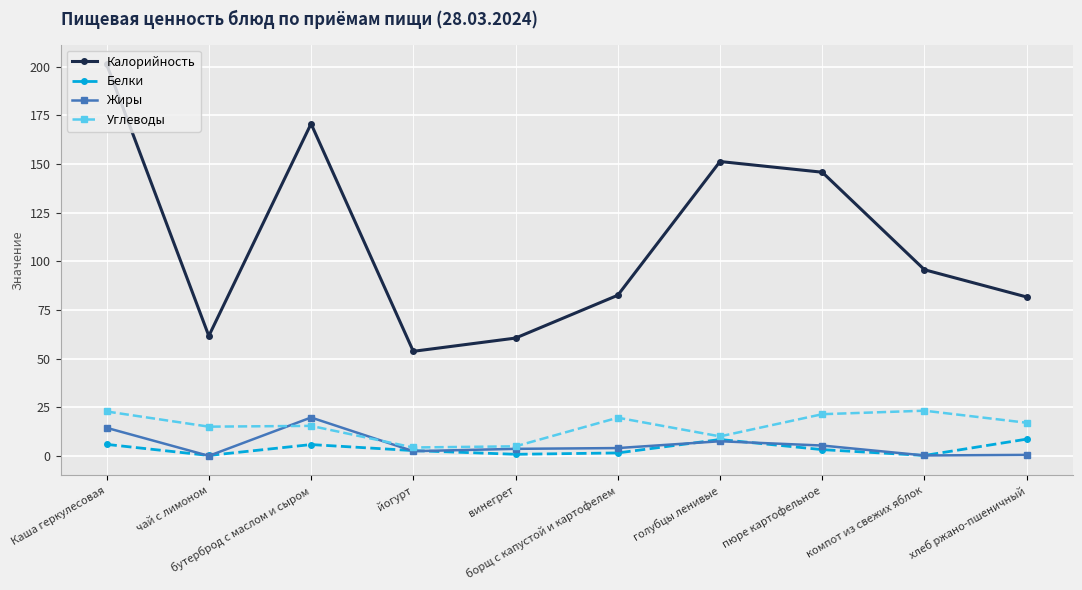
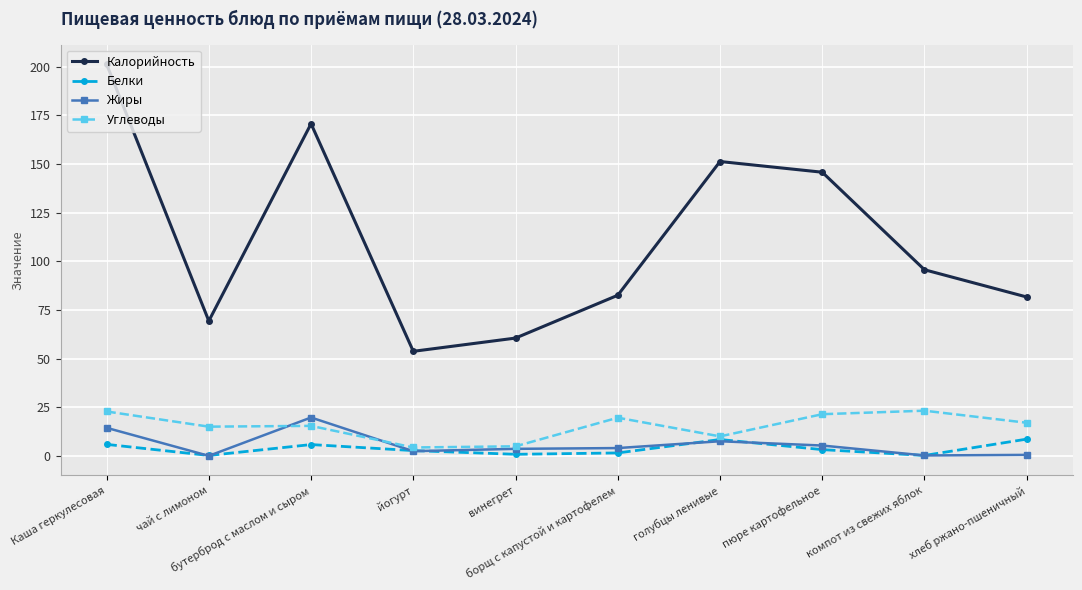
  {
    "Калорийность": {
-     "чай с лимоном": 62,
+     "чай с лимоном": 69,
      "бутерброд с маслом и сыром": 171,
      "йогурт": 54,
      "винегрет": 61,
      "борщ с капустой и картофелем": 83,
      "голубцы ленивые": 151,
      "пюре картофельное": 146,
      "компот из свежих яблок": 96,
      "хлеб ржано-пшеничный": 82
    },
    "Белки": {
      "Каша геркулесовая": 6,
      "бутерброд с маслом и сыром": 6,
      "винегрет": 1,
      "борщ с капустой и картофелем": 2,
      "пюре картофельное": 3,
      "хлеб ржано-пшеничный": 9
    },
    "Жиры": {
      "Каша геркулесовая": 14,
      "бутерброд с маслом и сыром": 20,
      "борщ с капустой и картофелем": 4,
      "пюре картофельное": 5,
      "хлеб ржано-пшеничный": 1
    },
    "Углеводы": {
      "Каша геркулесовая": 23,
      "чай с лимоном": 15,
      "бутерброд с маслом и сыром": 15,
      "йогурт": 4,
      "борщ с капустой и картофелем": 20,
      "голубцы ленивые": 10,
      "пюре картофельное": 21,
      "компот из свежих яблок": 23,
      "хлеб ржано-пшеничный": 17
    }
  }
